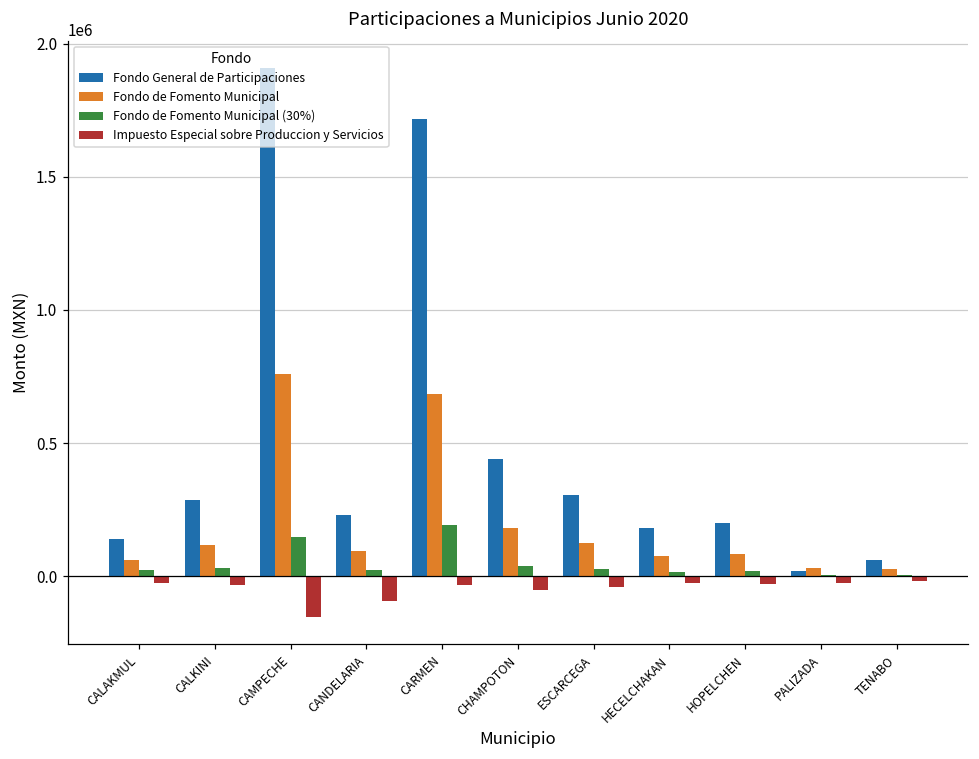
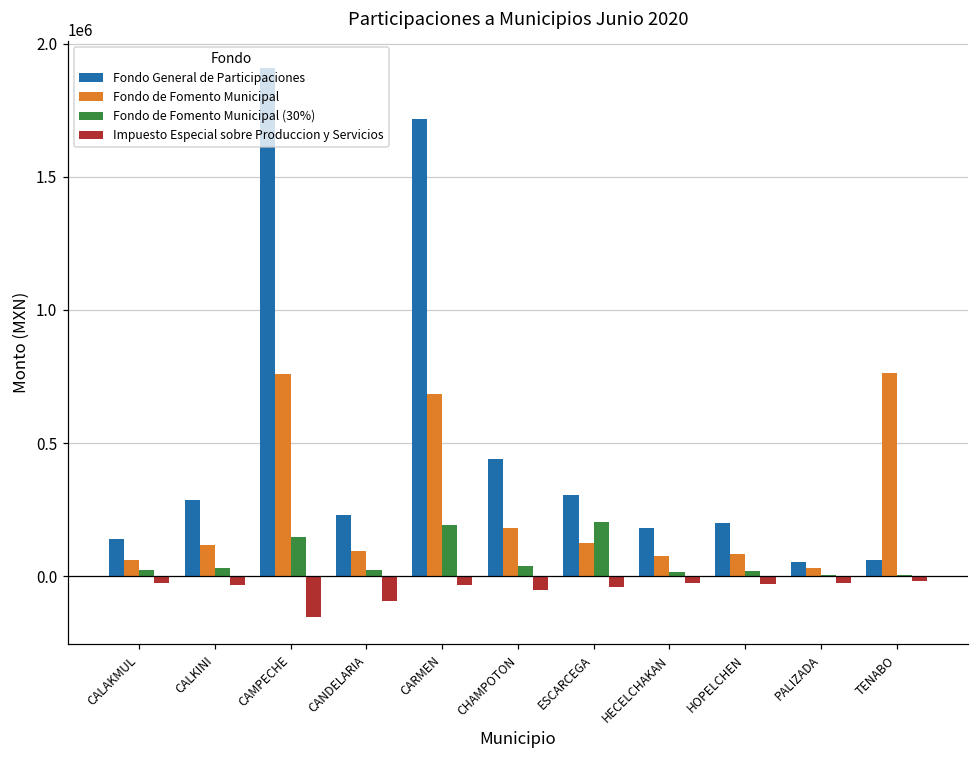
  {
    "Fondo General de Participaciones": {
      "CALAKMUL": 140000,
      "CALKINI": 290000,
      "CANDELARIA": 230000,
      "CARMEN": 1720000,
      "CHAMPOTON": 440000,
      "ESCARCEGA": 300000,
      "HECELCHAKAN": 180000,
      "HOPELCHEN": 200000,
-     "PALIZADA": 20000,
+     "PALIZADA": 50000,
      "TENABO": 60000
    },
    "Fondo de Fomento Municipal": {
      "CALAKMUL": 60000,
      "CALKINI": 120000,
      "CAMPECHE": 760000,
      "CANDELARIA": 100000,
      "CARMEN": 680000,
      "CHAMPOTON": 180000,
      "ESCARCEGA": 130000,
      "HECELCHAKAN": 80000,
      "HOPELCHEN": 80000,
      "PALIZADA": 30000,
-     "TENABO": 30000
+     "TENABO": 760000
    },
    "Fondo de Fomento Municipal (30%)": {
      "CALAKMUL": 20000,
      "CALKINI": 30000,
      "CAMPECHE": 150000,
      "CANDELARIA": 20000,
      "CARMEN": 190000,
      "CHAMPOTON": 40000,
-     "ESCARCEGA": 30000,
+     "ESCARCEGA": 200000,
      "HECELCHAKAN": 20000,
      "HOPELCHEN": 20000
    },
    "Impuesto Especial sobre Produccion y Servicios": {
      "CALAKMUL": -20000,
      "CALKINI": -40000,
      "CAMPECHE": -150000,
      "CANDELARIA": -90000,
      "CARMEN": -30000,
      "CHAMPOTON": -50000,
      "ESCARCEGA": -40000,
      "HECELCHAKAN": -20000,
      "HOPELCHEN": -30000,
      "PALIZADA": -30000,
      "TENABO": -20000
    }
  }
